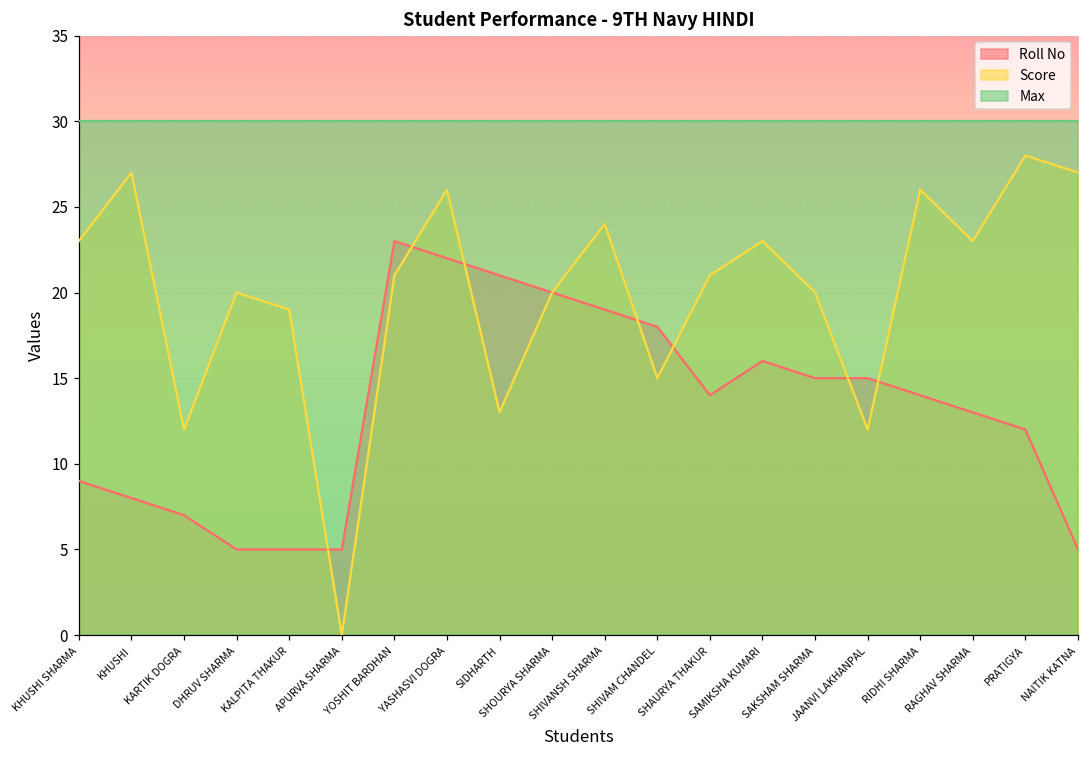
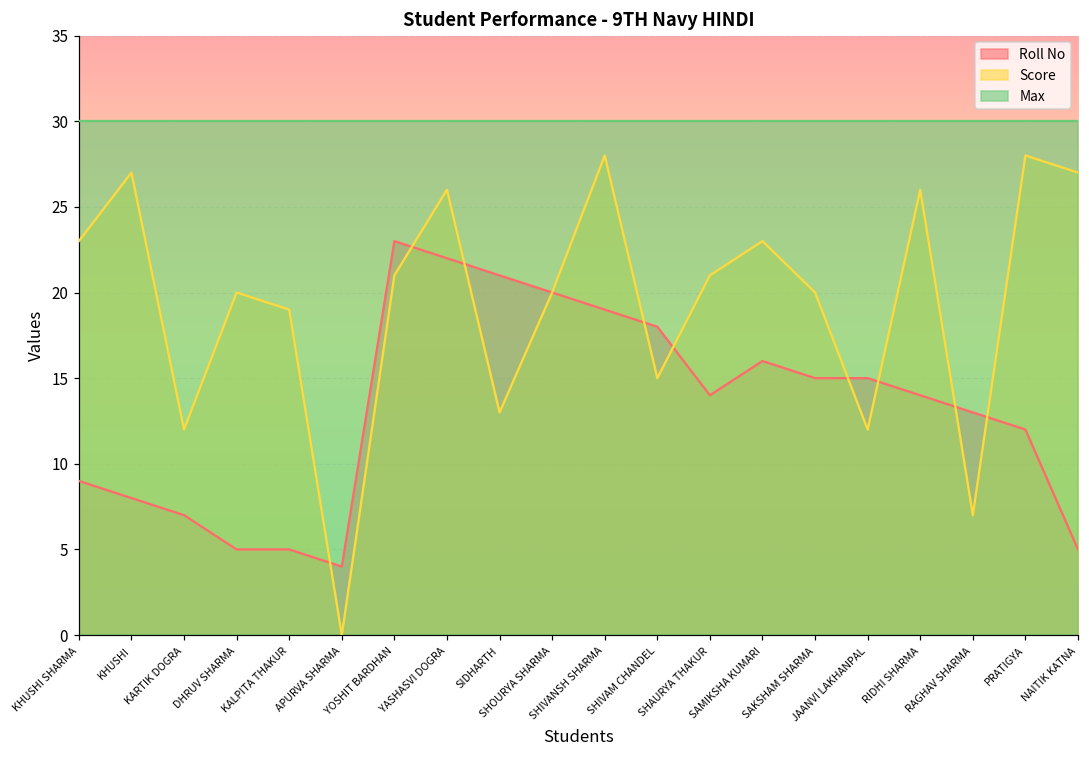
  {
    "Roll No": {
      "KHUSHI SHARMA": 9,
      "KHUSHI": 8,
      "KARTIK DOGRA": 7,
      "DHRUV SHARMA": 5,
      "KALPITA THAKUR": 5,
-     "APURVA SHARMA": 5,
+     "APURVA SHARMA": 4,
      "YOSHIT BARDHAN": 23,
      "YASHASVI DOGRA": 22,
      "SIDHARTH": 21,
      "SHIVANSH SHARMA": 19,
      "SHIVAM CHANDEL": 18,
      "SHAURYA THAKUR": 14,
      "SAMIKSHA KUMARI": 16,
      "SAKSHAM SHARMA": 15,
      "JAANVI LAKHANPAL": 15,
      "RIDHI SHARMA": 14,
      "RAGHAV SHARMA": 13,
      "PRATIGYA": 12,
      "NAITIK KATNA": 5
    },
    "Score": {
      "KHUSHI SHARMA": 23,
      "KHUSHI": 27,
      "KARTIK DOGRA": 12,
      "DHRUV SHARMA": 20,
      "KALPITA THAKUR": 19,
      "APURVA SHARMA": 0,
      "YOSHIT BARDHAN": 21,
      "YASHASVI DOGRA": 26,
      "SIDHARTH": 13,
-     "SHIVANSH SHARMA": 24,
+     "SHIVANSH SHARMA": 28,
      "SHIVAM CHANDEL": 15,
      "SHAURYA THAKUR": 21,
      "SAMIKSHA KUMARI": 23,
      "SAKSHAM SHARMA": 20,
      "JAANVI LAKHANPAL": 12,
      "RIDHI SHARMA": 26,
-     "RAGHAV SHARMA": 23,
+     "RAGHAV SHARMA": 7,
      "PRATIGYA": 28,
      "NAITIK KATNA": 27
    },
    "Max": {
      "KHUSHI SHARMA": 30,
      "KHUSHI": 30,
      "KARTIK DOGRA": 30,
      "DHRUV SHARMA": 30,
      "KALPITA THAKUR": 30,
      "APURVA SHARMA": 30,
      "YOSHIT BARDHAN": 30,
      "YASHASVI DOGRA": 30,
      "SIDHARTH": 30,
      "SHOURYA SHARMA": 30,
      "SHIVANSH SHARMA": 30,
      "SHIVAM CHANDEL": 30,
      "SHAURYA THAKUR": 30,
      "SAMIKSHA KUMARI": 30,
      "SAKSHAM SHARMA": 30,
      "JAANVI LAKHANPAL": 30,
      "RIDHI SHARMA": 30,
      "RAGHAV SHARMA": 30,
      "PRATIGYA": 30,
      "NAITIK KATNA": 30
    }
  }
